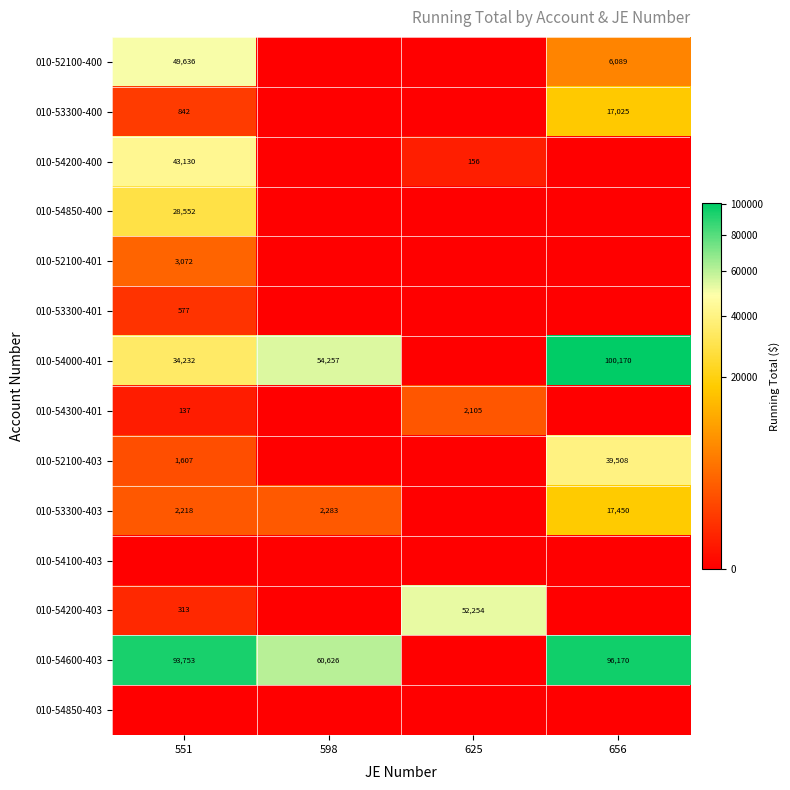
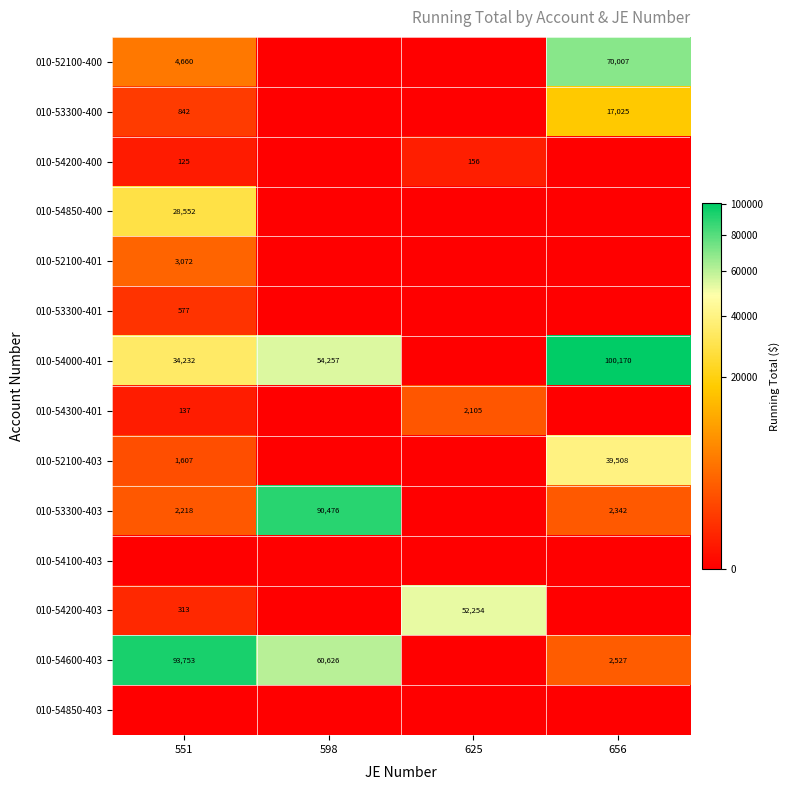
  {
    "010-52100-400": {
-     "551": "49,636",
-     "656": "6,089"
+     "551": "4,660",
+     "656": "70,007"
    },
    "010-53300-400": {
      "551": "842",
      "656": "17,025"
    },
    "010-54200-400": {
-     "551": "43,130",
+     "551": "125",
      "625": "156"
    },
    "010-54850-400": {
      "551": "28,552"
    },
    "010-52100-401": {
      "551": "3,072"
    },
    "010-53300-401": {
      "551": "577"
    },
    "010-54000-401": {
      "551": "34,232",
      "598": "54,257",
      "656": "100,170"
    },
    "010-54300-401": {
      "551": "137",
      "625": "2,105"
    },
    "010-52100-403": {
      "551": "1,607",
      "656": "39,508"
    },
    "010-53300-403": {
      "551": "2,218",
-     "598": "2,283",
-     "656": "17,450"
+     "598": "90,476",
+     "656": "2,342"
    },
    "010-54200-403": {
      "551": "313",
      "625": "52,254"
    },
    "010-54600-403": {
      "551": "93,753",
      "598": "60,626",
-     "656": "96,170"
+     "656": "2,527"
    }
  }
